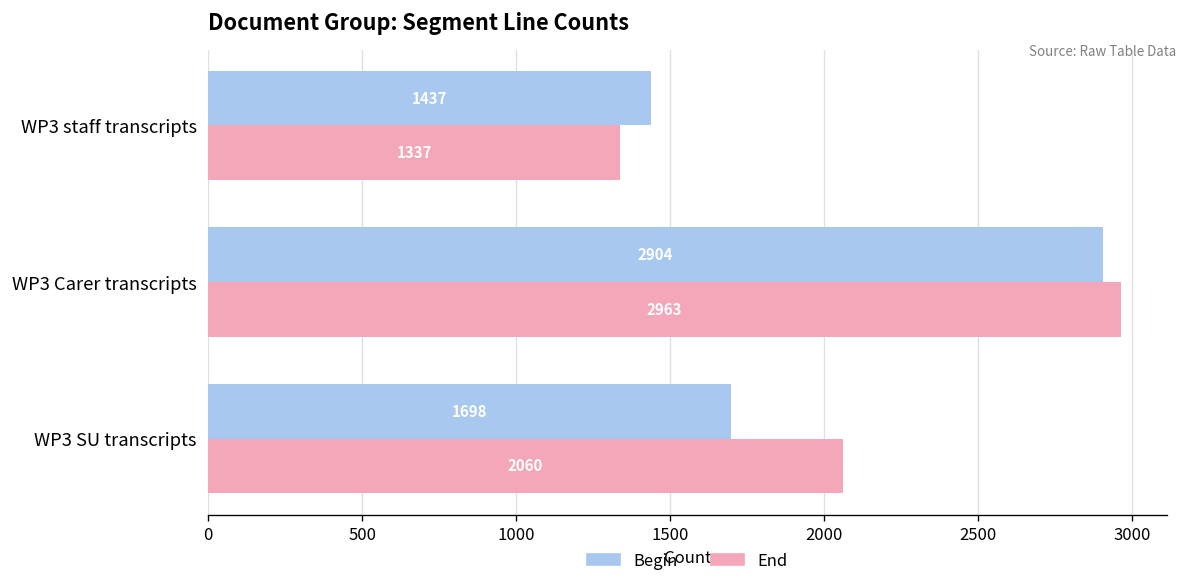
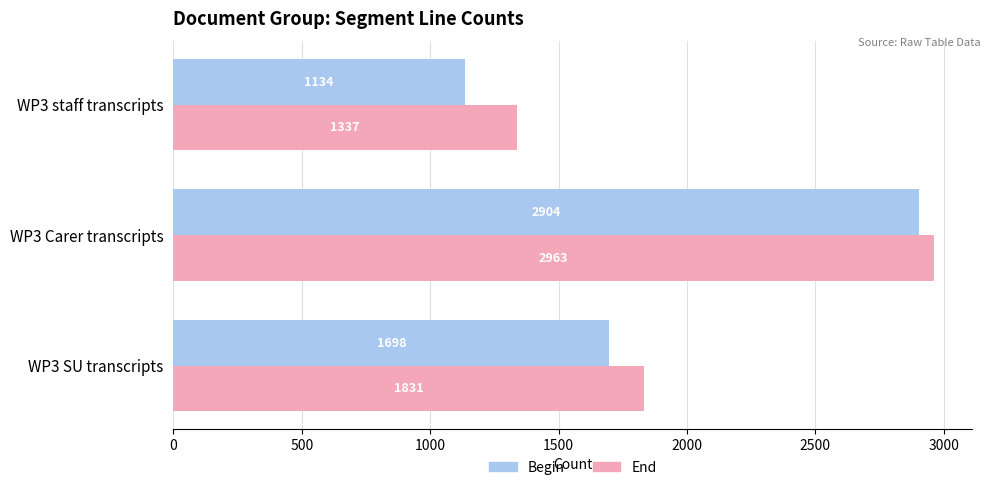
  {
    "Begin": {
-     "WP3 staff transcripts": 1437,
+     "WP3 staff transcripts": 1134,
      "WP3 Carer transcripts": 2904,
      "WP3 SU transcripts": 1698
    },
    "End": {
      "WP3 staff transcripts": 1337,
      "WP3 Carer transcripts": 2963,
-     "WP3 SU transcripts": 2060
+     "WP3 SU transcripts": 1831
    }
  }
